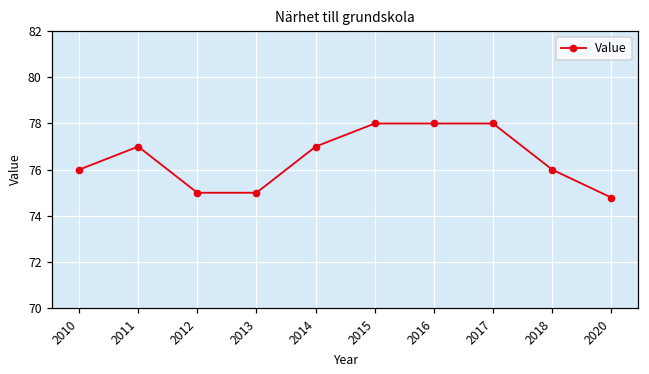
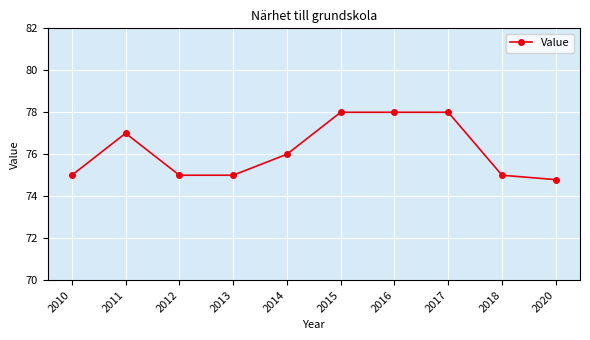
  {
-   "2010": 76,
+   "2010": 75,
    "2011": 77,
    "2012": 75,
    "2013": 75,
-   "2014": 77,
+   "2014": 76,
    "2015": 78,
    "2016": 78,
    "2017": 78,
-   "2018": 76,
+   "2018": 75,
    "2020": 74.8
  }
